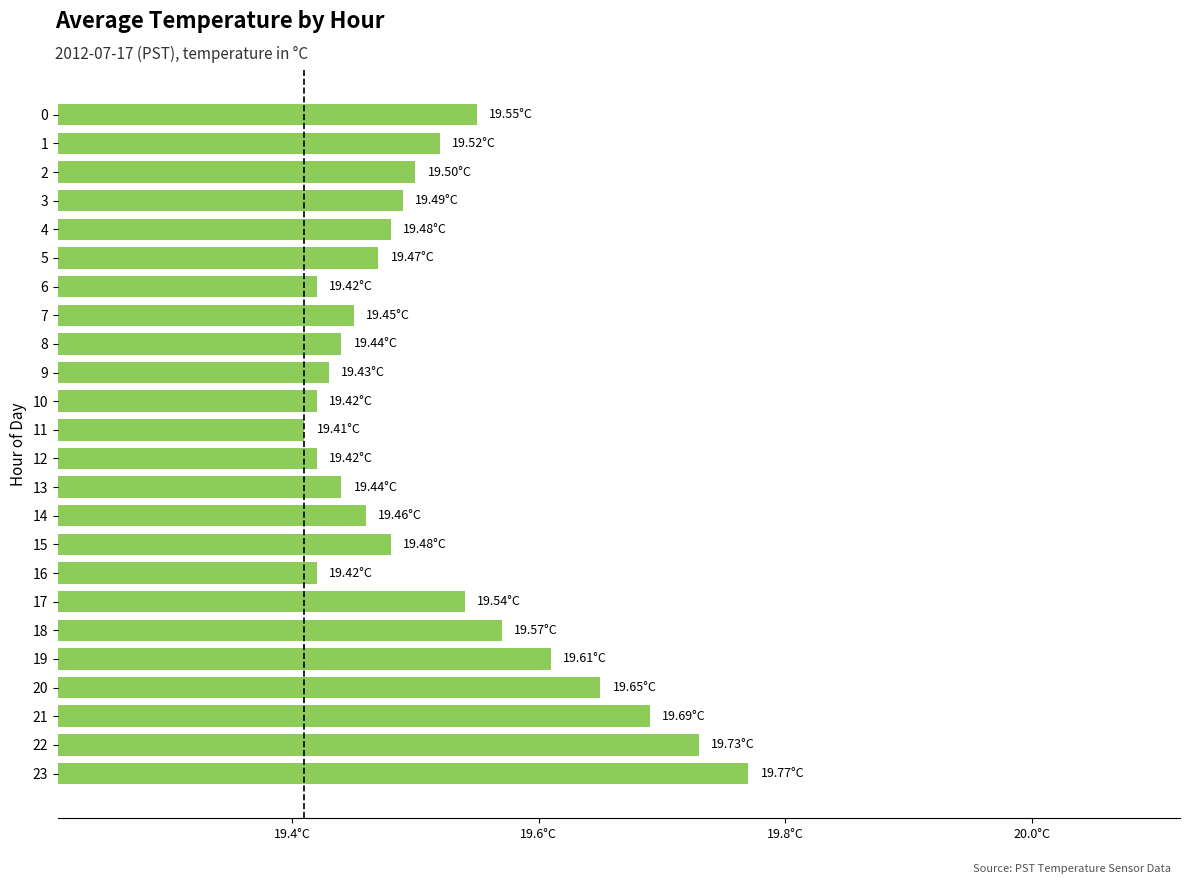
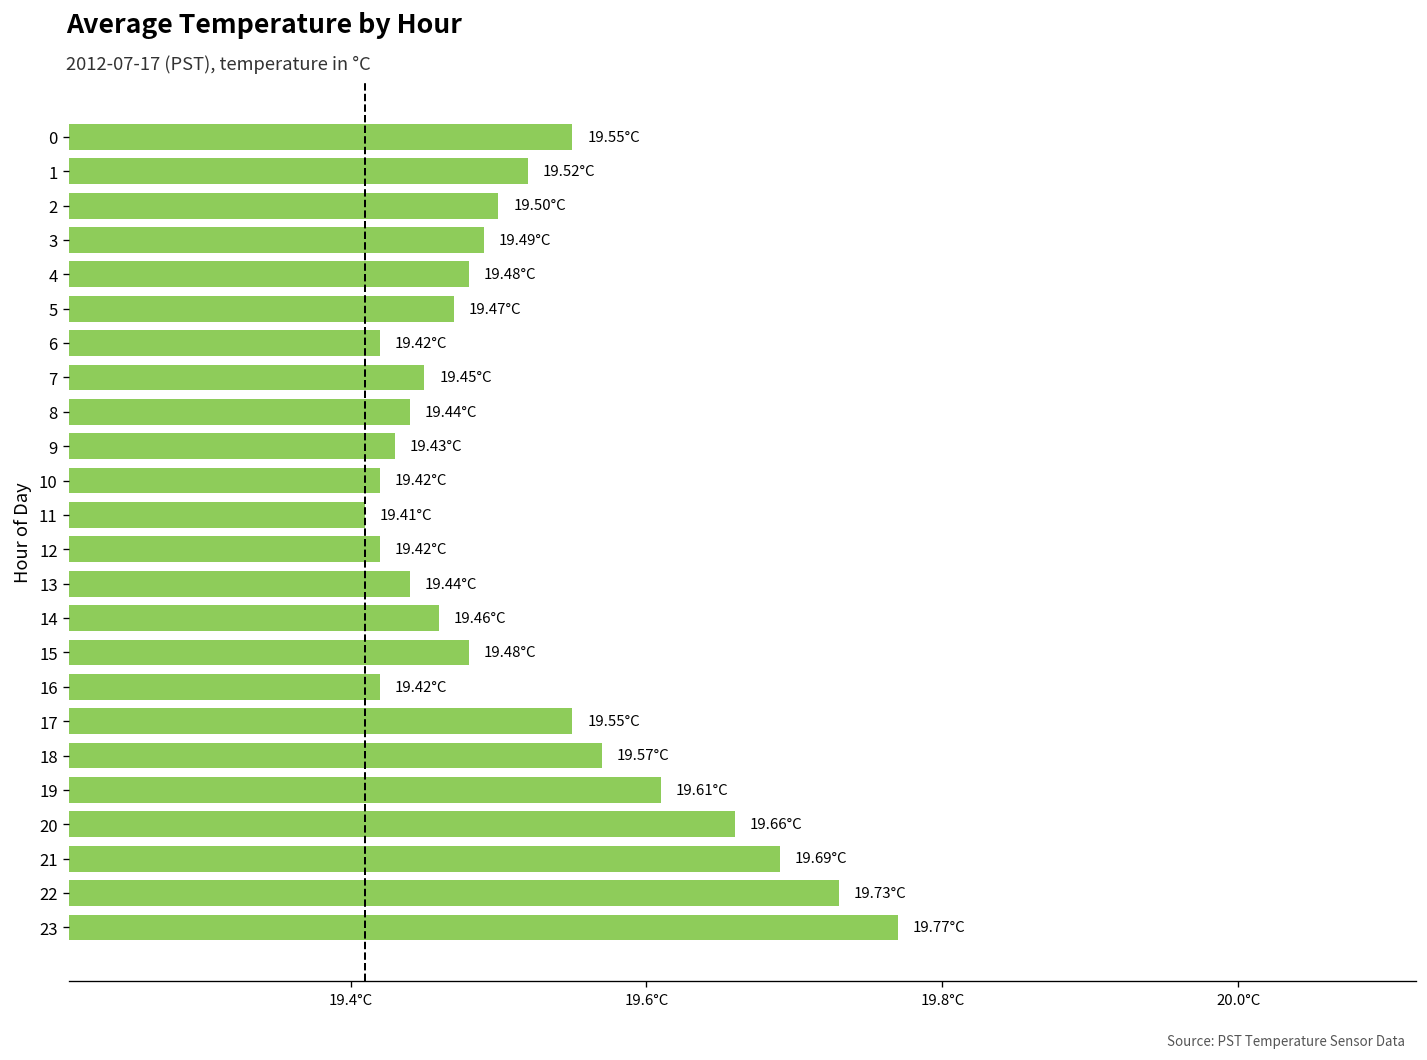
  {
    "0": "19.55°C",
    "1": "19.52°C",
    "2": "19.50°C",
    "3": "19.49°C",
    "4": "19.48°C",
    "5": "19.47°C",
    "6": "19.42°C",
    "7": "19.45°C",
    "8": "19.44°C",
    "9": "19.43°C",
    "10": "19.42°C",
    "11": "19.41°C",
    "12": "19.42°C",
    "13": "19.44°C",
    "14": "19.46°C",
    "15": "19.48°C",
    "16": "19.42°C",
-   "17": "19.54°C",
+   "17": "19.55°C",
    "18": "19.57°C",
    "19": "19.61°C",
-   "20": "19.65°C",
+   "20": "19.66°C",
    "21": "19.69°C",
    "22": "19.73°C",
    "23": "19.77°C"
  }
